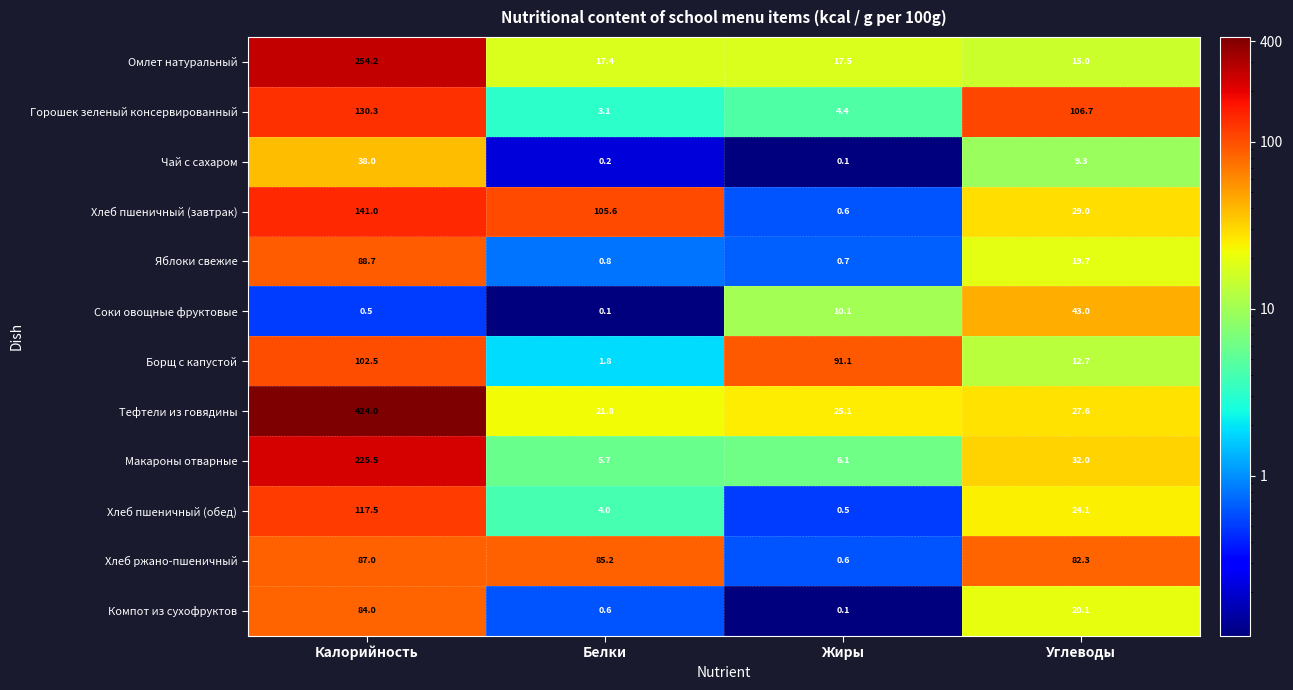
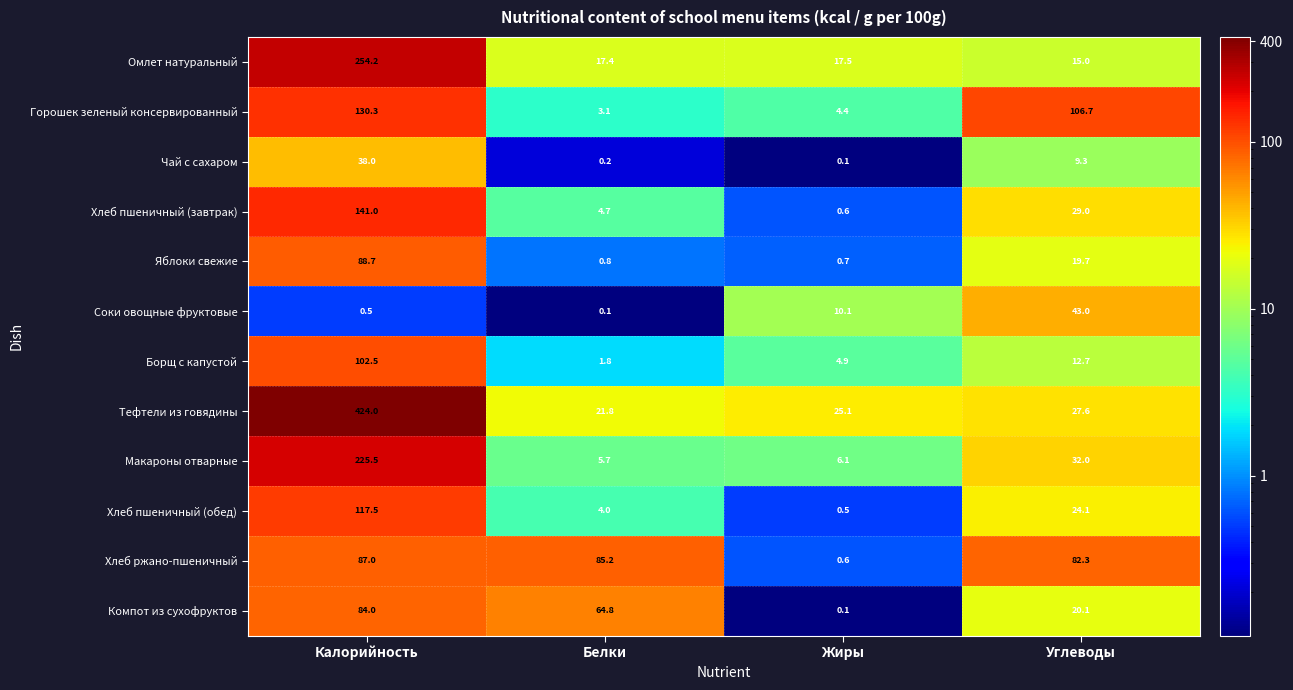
  {
    "Омлет натуральный": {
      "Калорийность": 254.2,
      "Белки": 17.4,
      "Жиры": 17.5,
      "Углеводы": 15.0
    },
    "Горошек зеленый консервированный": {
      "Калорийность": 130.3,
      "Белки": 3.1,
      "Жиры": 4.4,
      "Углеводы": 106.7
    },
    "Чай с сахаром": {
      "Калорийность": 38.0,
      "Белки": 0.2,
      "Жиры": 0.1,
      "Углеводы": 9.3
    },
    "Хлеб пшеничный (завтрак)": {
      "Калорийность": 141.0,
-     "Белки": 105.6,
+     "Белки": 4.7,
      "Жиры": 0.6,
      "Углеводы": 29.0
    },
    "Яблоки свежие": {
      "Калорийность": 88.7,
      "Белки": 0.8,
      "Жиры": 0.7,
      "Углеводы": 19.7
    },
    "Соки овощные фруктовые": {
      "Калорийность": 0.5,
      "Белки": 0.1,
      "Жиры": 10.1,
      "Углеводы": 43.0
    },
    "Борщ с капустой": {
      "Калорийность": 102.5,
      "Белки": 1.8,
-     "Жиры": 91.1,
+     "Жиры": 4.9,
      "Углеводы": 12.7
    },
    "Тефтели из говядины": {
      "Калорийность": 424.0,
      "Белки": 21.8,
      "Жиры": 25.1,
      "Углеводы": 27.6
    },
    "Макароны отварные": {
      "Калорийность": 225.5,
      "Белки": 5.7,
      "Жиры": 6.1,
      "Углеводы": 32.0
    },
    "Хлеб пшеничный (обед)": {
      "Калорийность": 117.5,
      "Белки": 4.0,
      "Жиры": 0.5,
      "Углеводы": 24.1
    },
    "Хлеб ржано-пшеничный": {
      "Калорийность": 87.0,
      "Белки": 85.2,
      "Жиры": 0.6,
      "Углеводы": 82.3
    },
    "Компот из сухофруктов": {
      "Калорийность": 84.0,
-     "Белки": 0.6,
+     "Белки": 64.8,
      "Жиры": 0.1,
      "Углеводы": 20.1
    }
  }
